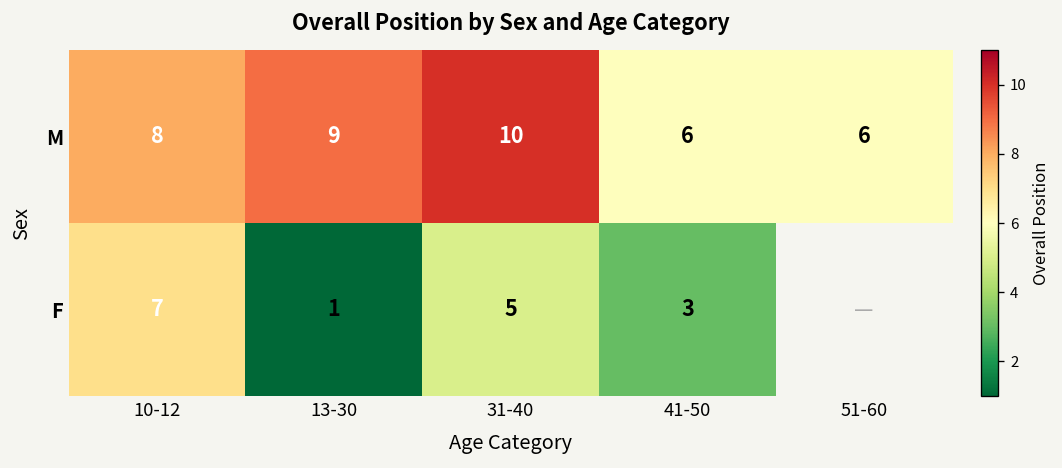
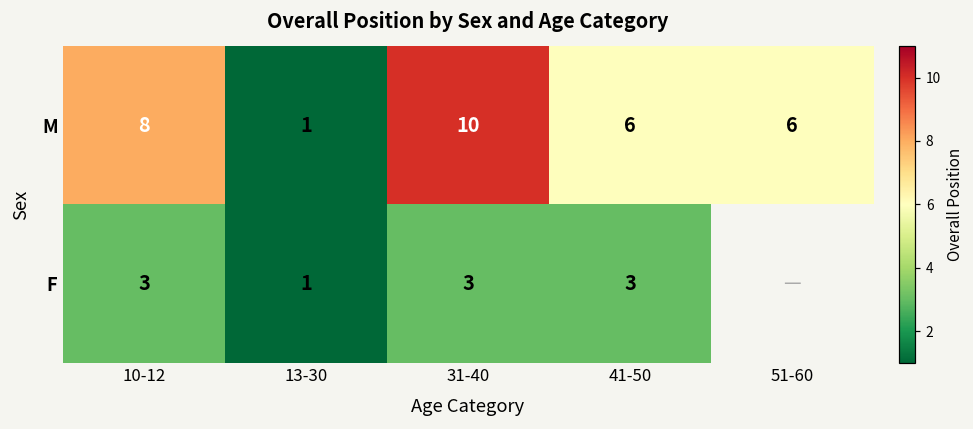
  {
    "M": {
      "10-12": 8,
-     "13-30": 9,
+     "13-30": 1,
      "31-40": 10,
      "41-50": 6,
      "51-60": 6
    },
    "F": {
-     "10-12": 7,
+     "10-12": 3,
      "13-30": 1,
-     "31-40": 5,
+     "31-40": 3,
      "41-50": 3
    }
  }
